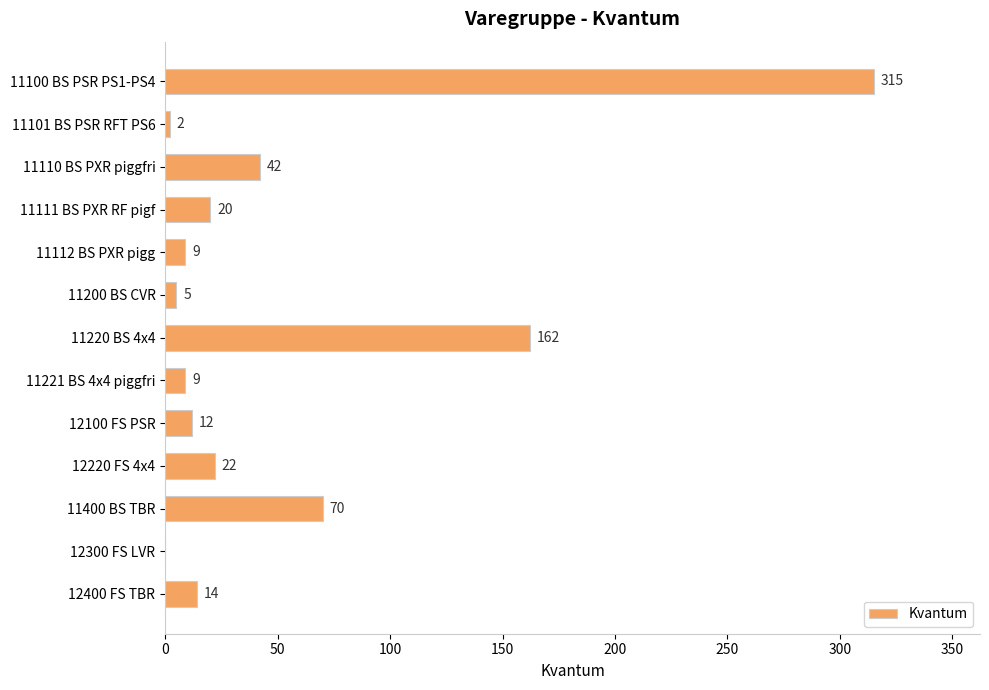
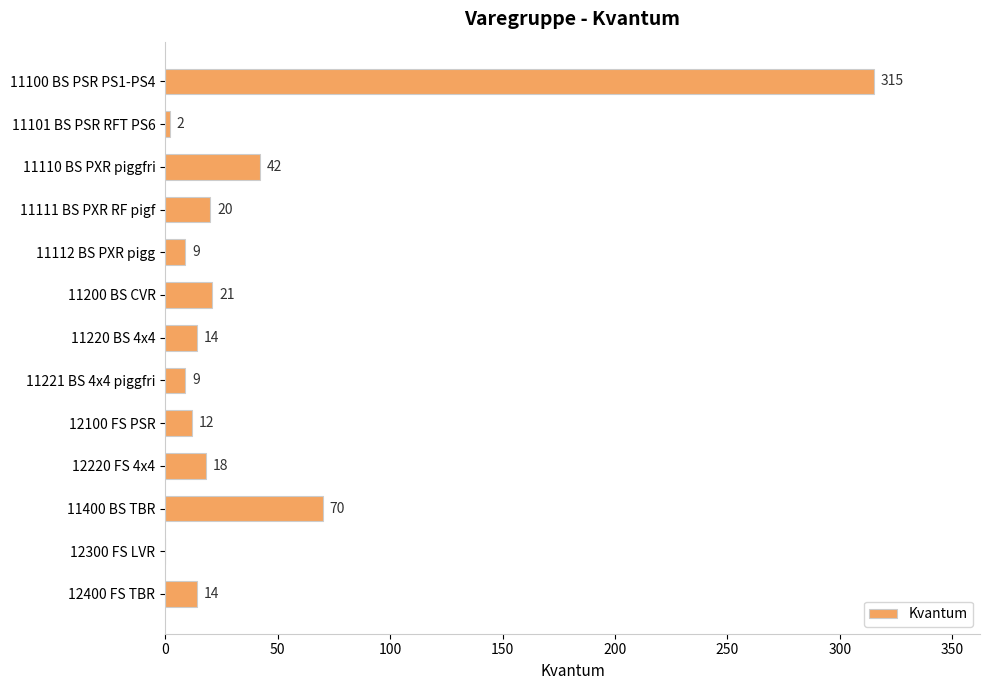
  {
    "11100 BS PSR PS1-PS4": 315,
    "11101 BS PSR RFT PS6": 2,
    "11110 BS PXR piggfri": 42,
    "11111 BS PXR RF pigf": 20,
    "11112 BS PXR pigg": 9,
-   "11200 BS CVR": 5,
-   "11220 BS 4x4": 162,
+   "11200 BS CVR": 21,
+   "11220 BS 4x4": 14,
    "11221 BS 4x4 piggfri": 9,
    "12100 FS PSR": 12,
-   "12220 FS 4x4": 22,
+   "12220 FS 4x4": 18,
    "11400 BS TBR": 70,
    "12400 FS TBR": 14
  }
